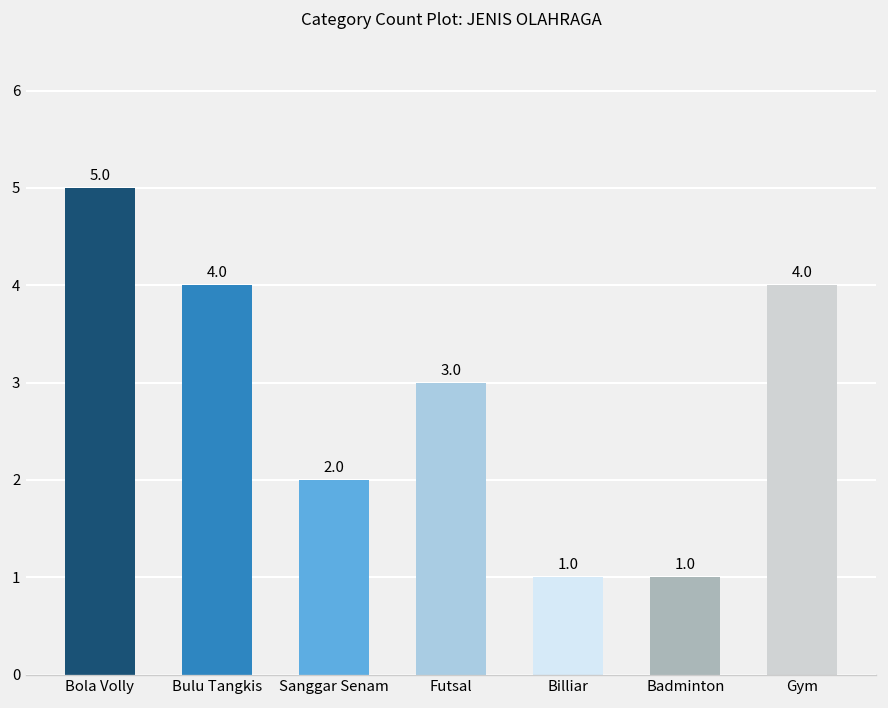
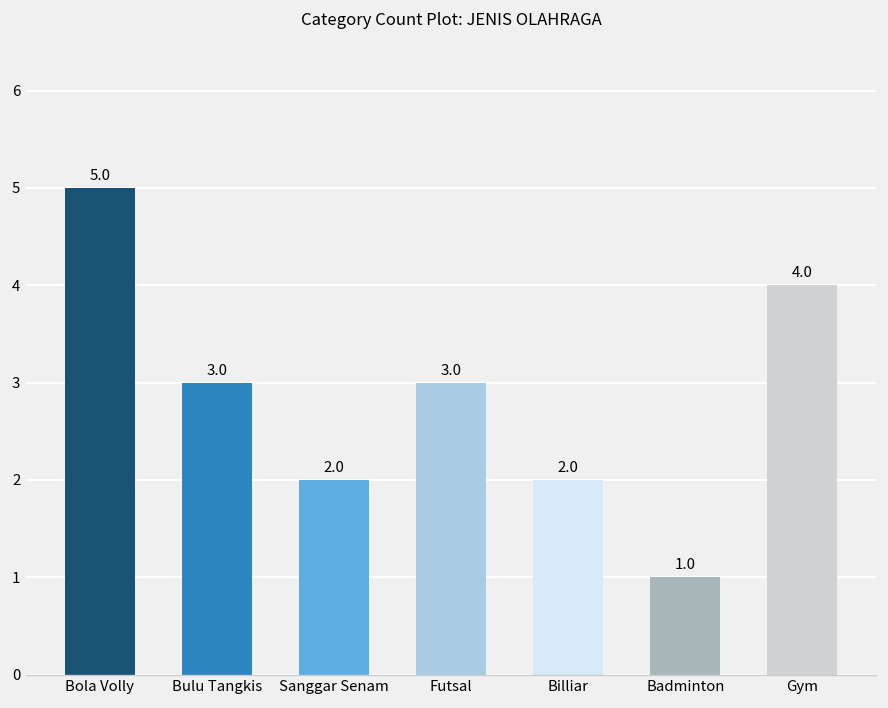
  {
    "Bola Volly": 5.0,
-   "Bulu Tangkis": 4.0,
+   "Bulu Tangkis": 3.0,
    "Sanggar Senam": 2.0,
    "Futsal": 3.0,
-   "Billiar": 1.0,
+   "Billiar": 2.0,
    "Badminton": 1.0,
    "Gym": 4.0
  }
